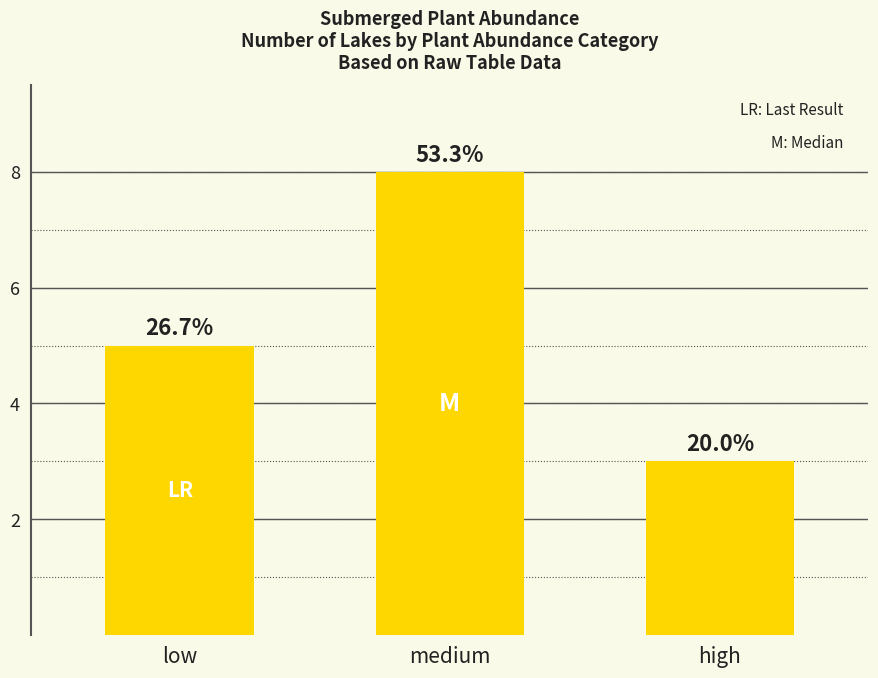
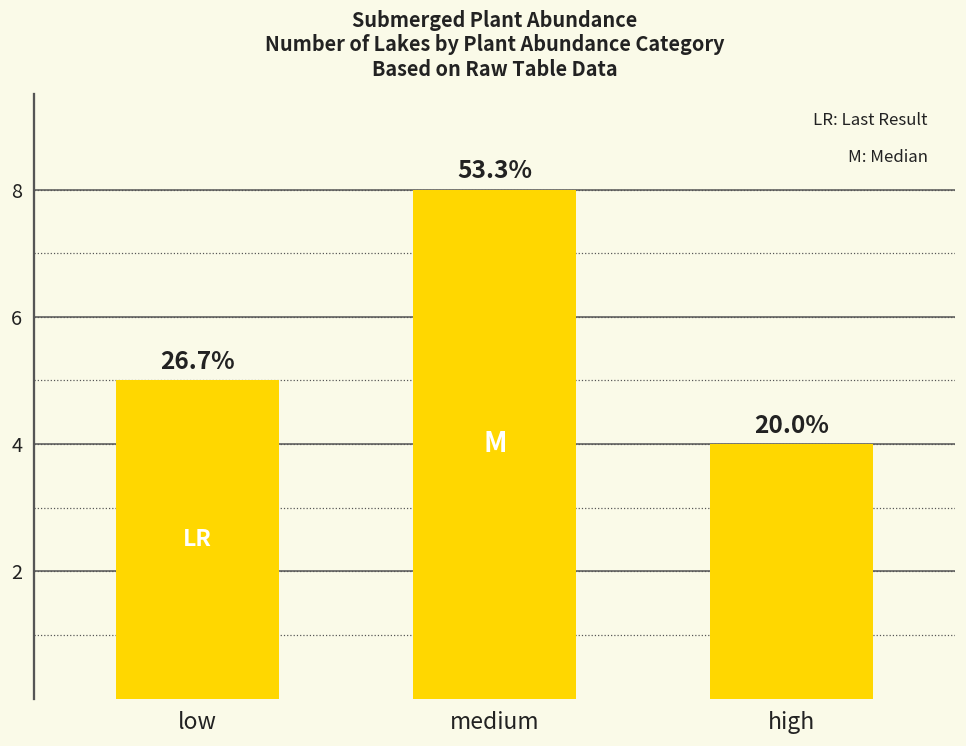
  {
-   "high": 3
+   "high": 4
  }
